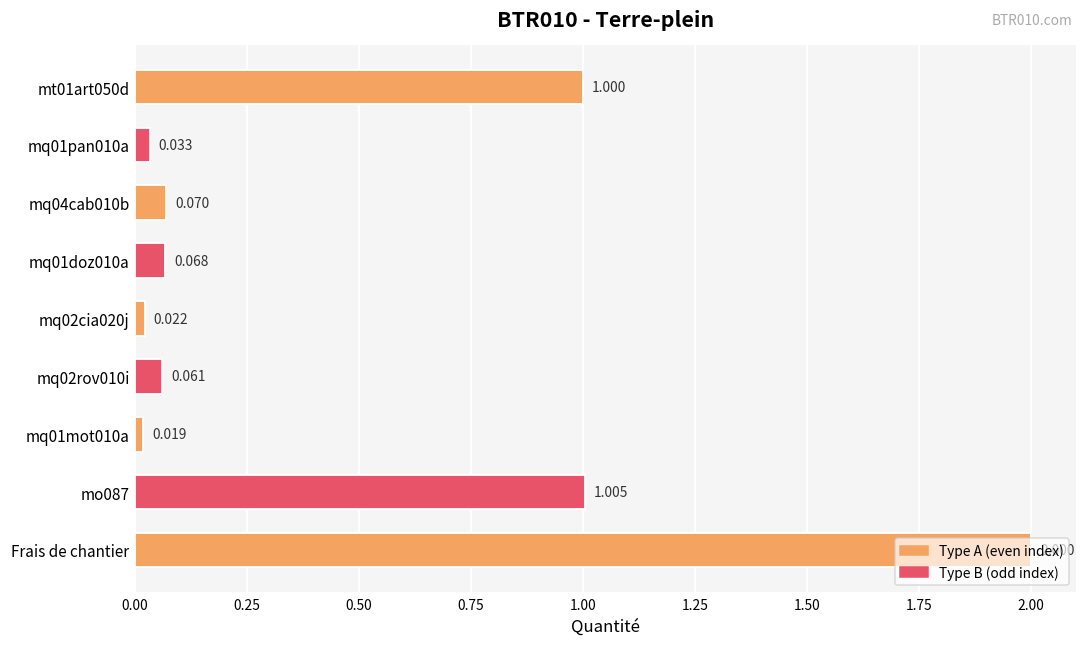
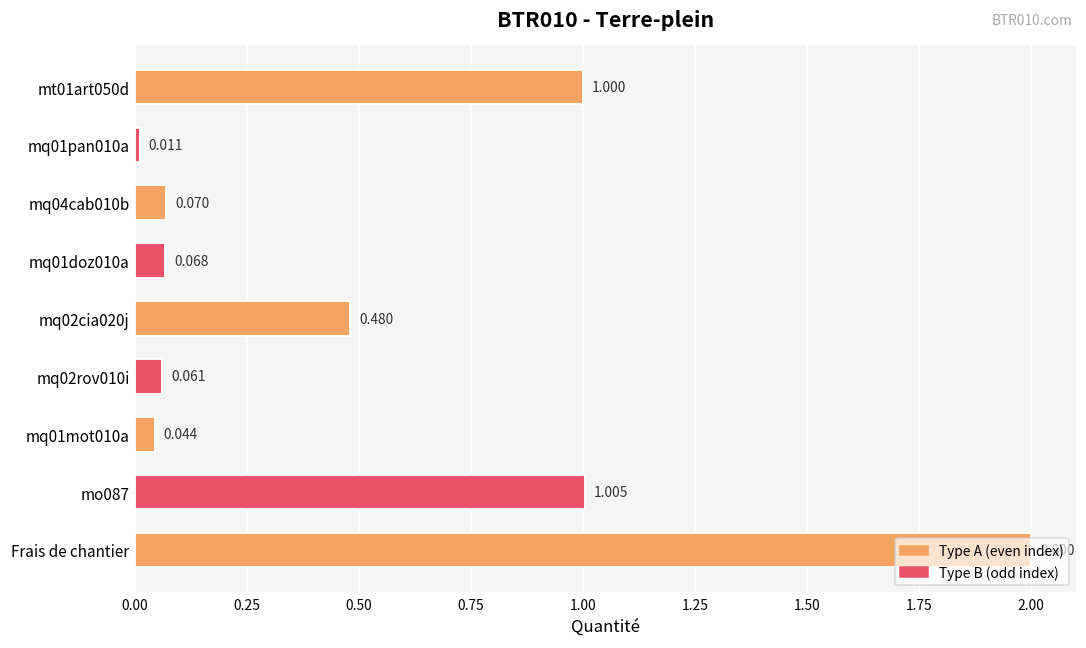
  {
    "mt01art050d": 1.000,
-   "mq01pan010a": 0.033,
+   "mq01pan010a": 0.011,
    "mq04cab010b": 0.070,
    "mq01doz010a": 0.068,
-   "mq02cia020j": 0.022,
+   "mq02cia020j": 0.480,
    "mq02rov010i": 0.061,
-   "mq01mot010a": 0.019,
+   "mq01mot010a": 0.044,
    "mo087": 1.005
  }
